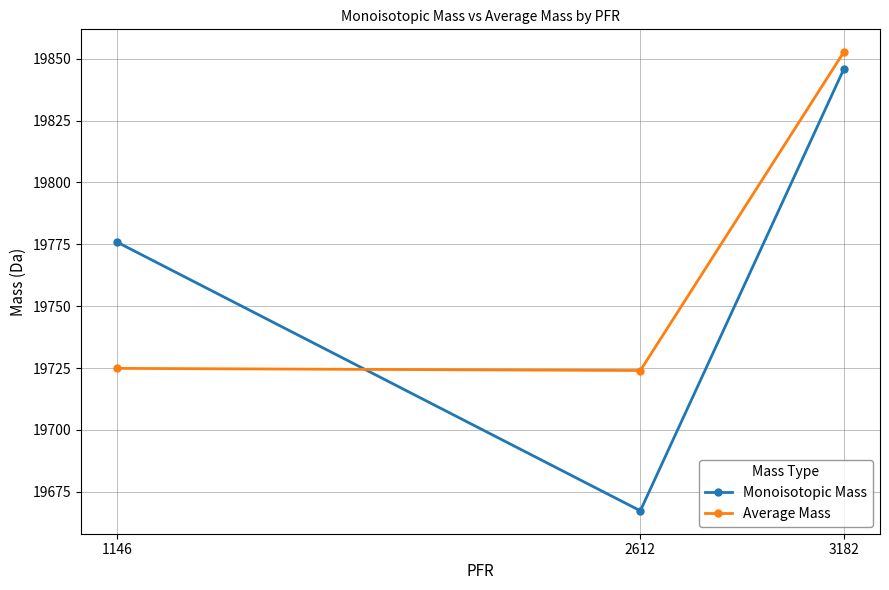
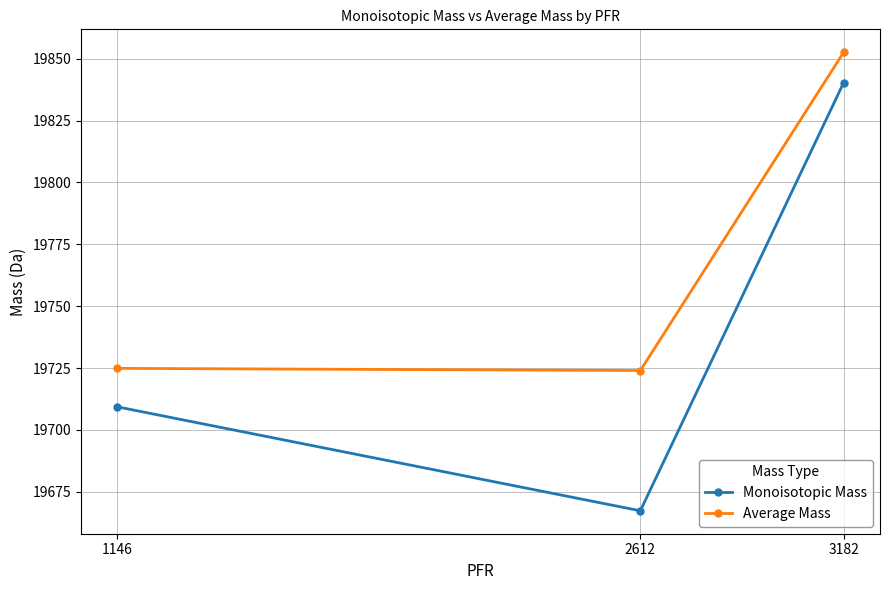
  {
    "Monoisotopic Mass": {
-     "1146": 19776,
+     "1146": 19709,
      "2612": 19667,
-     "3182": 19846
+     "3182": 19840
    },
    "Average Mass": {
      "1146": 19725,
      "2612": 19724,
      "3182": 19853
    }
  }
